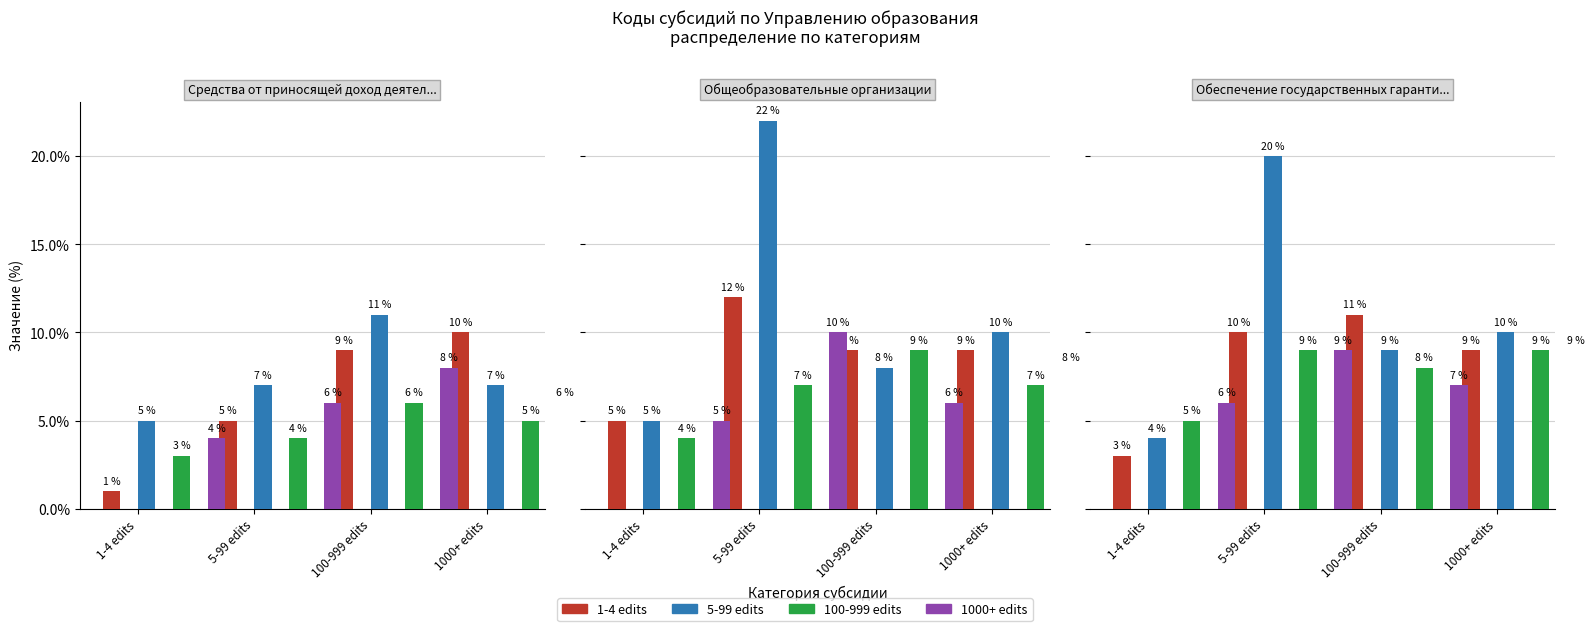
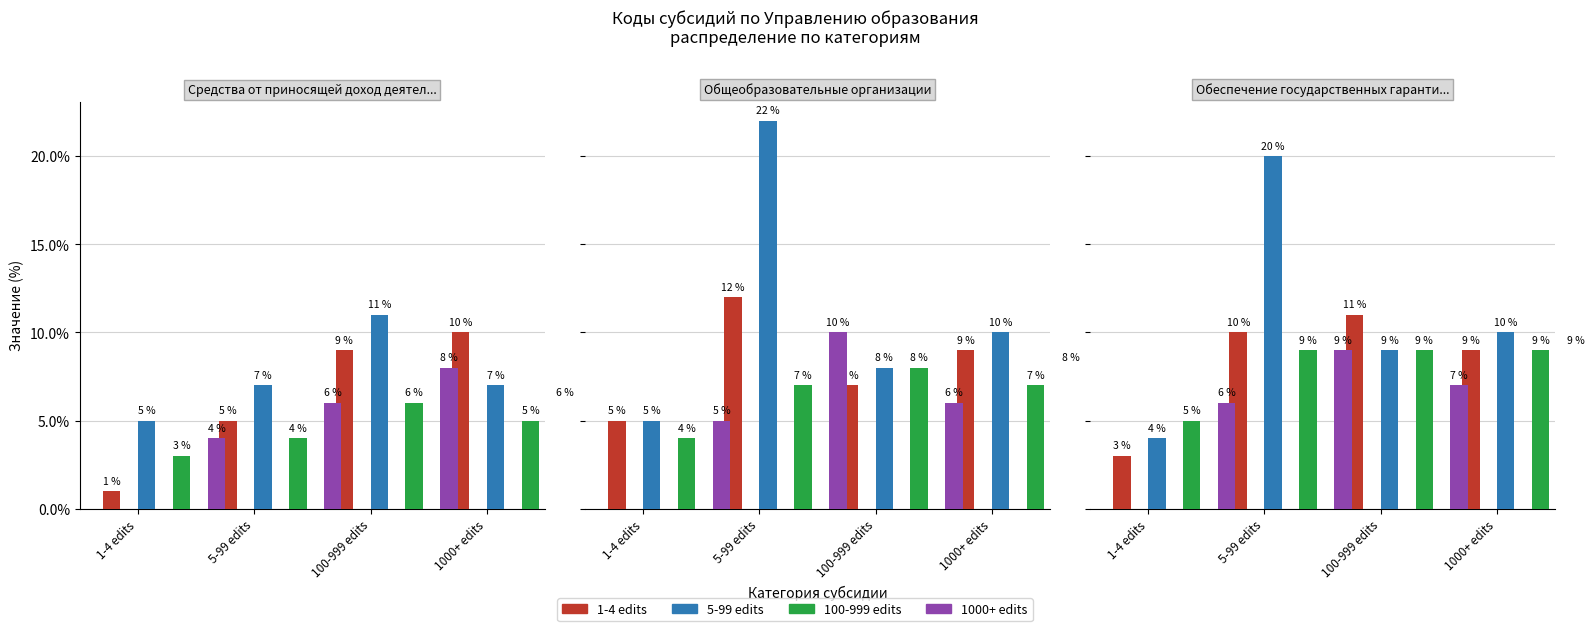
  {
    "Средства от приносящей доход деятел...": {
      "1-4 edits": {
        "1-4 edits": "1 %",
        "5-99 edits": "5 %",
        "100-999 edits": "9 %",
        "1000+ edits": "10 %"
      },
      "5-99 edits": {
        "1-4 edits": "5 %",
        "5-99 edits": "7 %",
        "100-999 edits": "11 %",
        "1000+ edits": "7 %"
      },
      "100-999 edits": {
        "1-4 edits": "3 %",
        "5-99 edits": "4 %",
        "100-999 edits": "6 %",
        "1000+ edits": "5 %"
      }
    },
    "Общеобразовательные организации": {
      "1-4 edits": {
        "1-4 edits": "5 %",
        "5-99 edits": "12 %",
-       "100-999 edits": "9 %",
+       "100-999 edits": "7 %",
        "1000+ edits": "9 %"
      },
      "5-99 edits": {
        "1-4 edits": "5 %",
        "5-99 edits": "22 %",
        "100-999 edits": "8 %",
        "1000+ edits": "10 %"
      },
      "100-999 edits": {
        "1-4 edits": "4 %",
        "5-99 edits": "7 %",
-       "100-999 edits": "9 %",
+       "100-999 edits": "8 %",
        "1000+ edits": "7 %"
      }
    },
    "Обеспечение государственных гаранти...": {
      "1-4 edits": {
        "1-4 edits": "3 %",
        "5-99 edits": "10 %",
        "100-999 edits": "11 %",
        "1000+ edits": "9 %"
      },
      "5-99 edits": {
        "1-4 edits": "4 %",
        "5-99 edits": "20 %",
        "100-999 edits": "9 %",
        "1000+ edits": "10 %"
      },
      "100-999 edits": {
        "1-4 edits": "5 %",
        "5-99 edits": "9 %",
-       "100-999 edits": "8 %",
+       "100-999 edits": "9 %",
        "1000+ edits": "9 %"
      }
    }
  }
